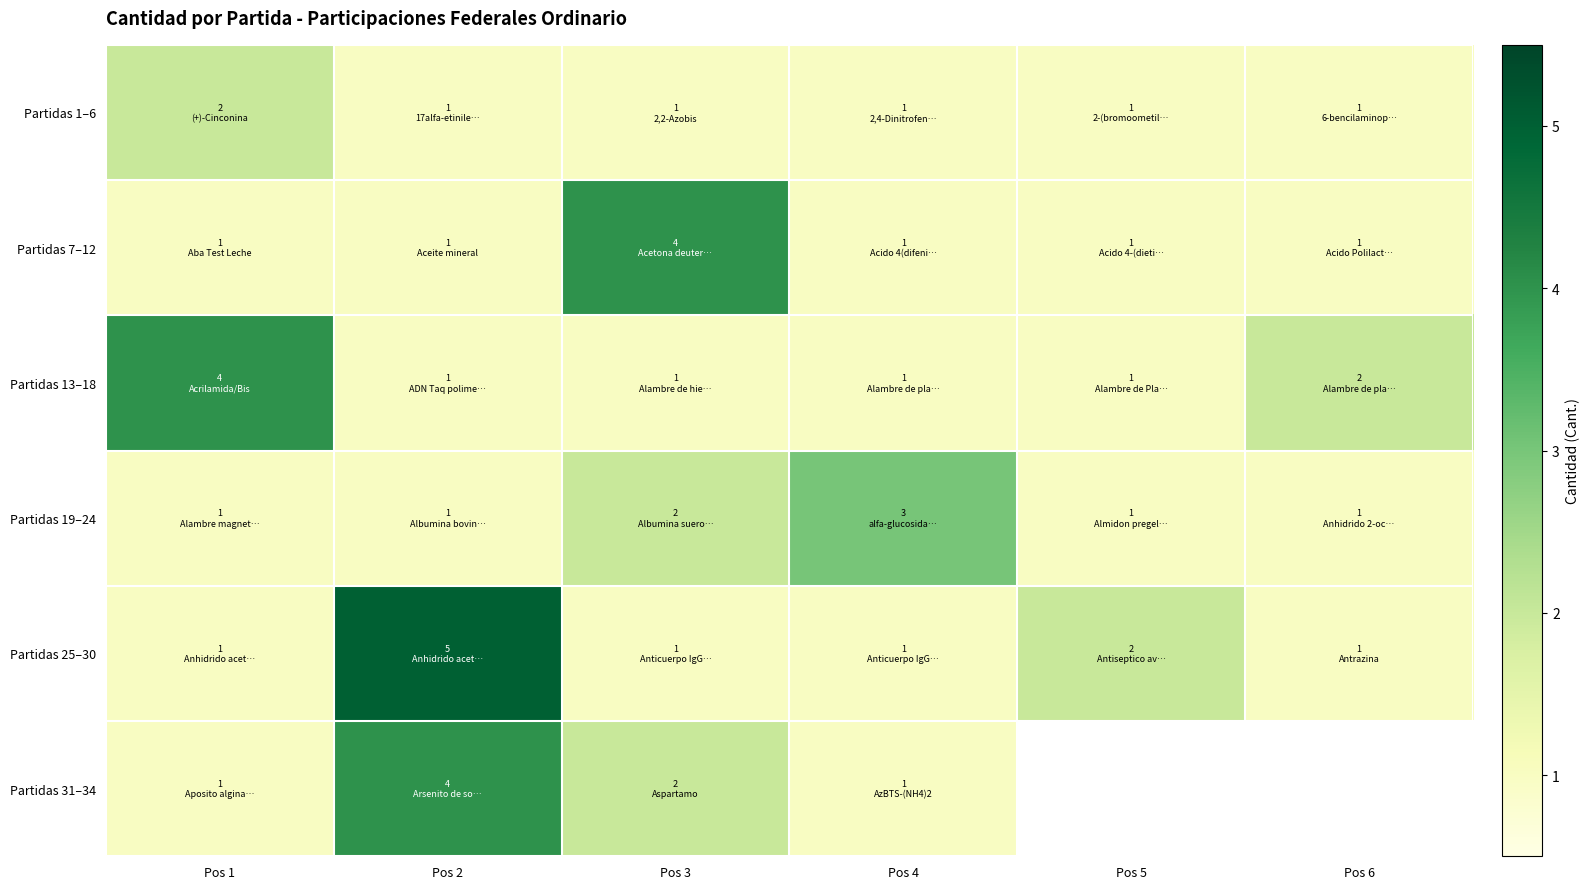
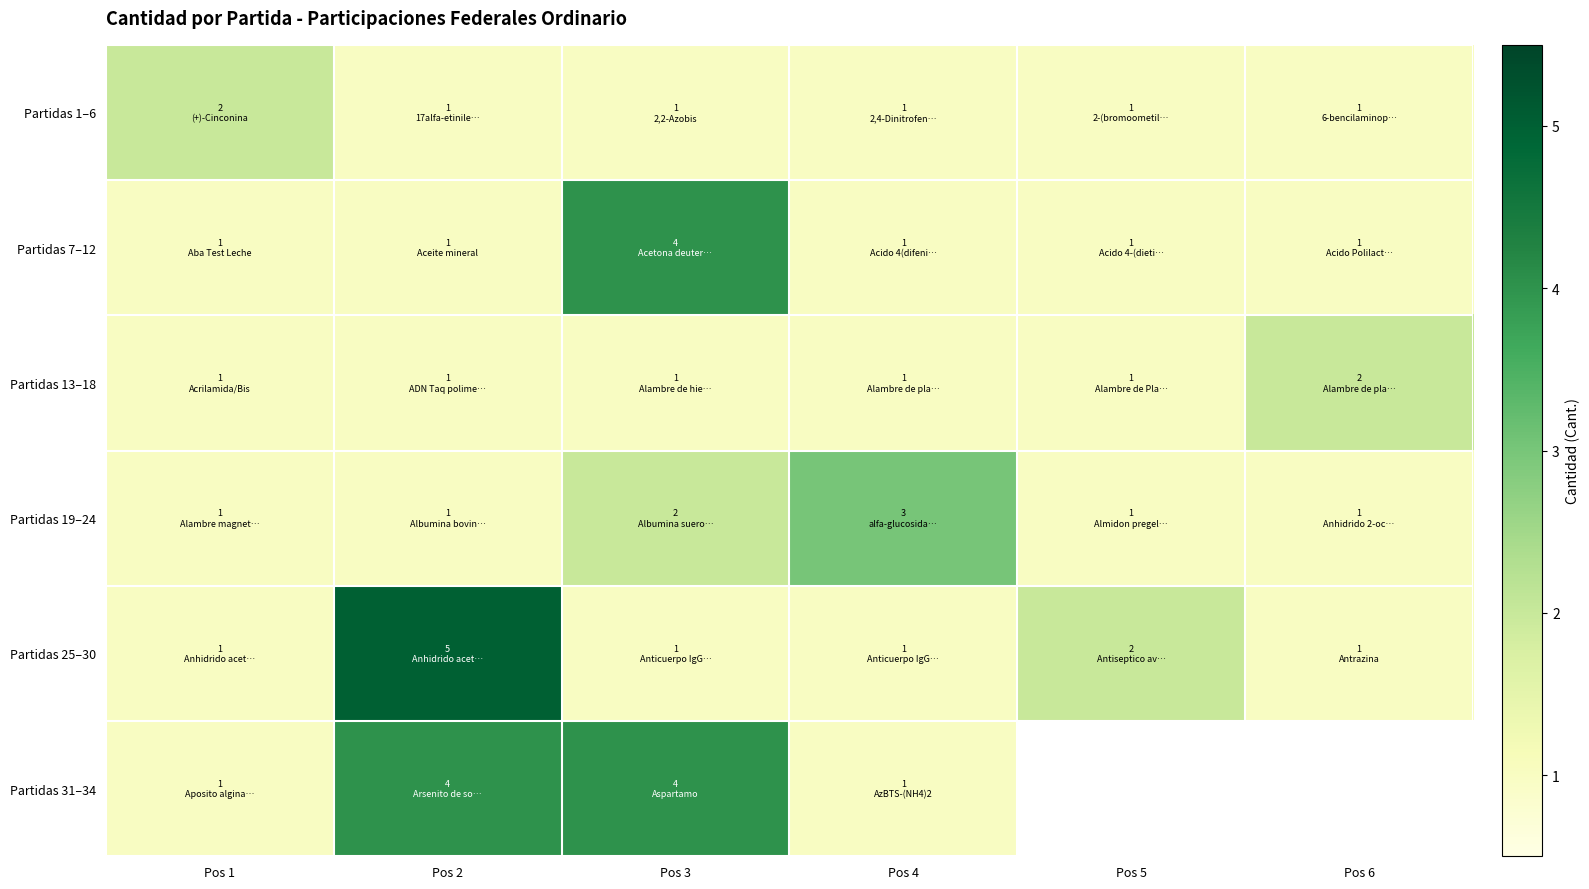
  {
    "Partidas 1–6": {
      "Pos 1": 2
    },
    "Partidas 7–12": {
      "Pos 1": 1,
      "Pos 2": 1,
      "Pos 3": 4,
      "Pos 6": 1
    },
    "Partidas 13–18": {
-     "Pos 1": 4,
+     "Pos 1": 1,
      "Pos 2": 1,
      "Pos 3": 1,
      "Pos 4": 1,
      "Pos 5": 1,
      "Pos 6": 2
    },
    "Partidas 19–24": {
      "Pos 1": 1,
      "Pos 2": 1,
      "Pos 3": 2,
      "Pos 4": 3,
      "Pos 5": 1
    },
    "Partidas 25–30": {
      "Pos 1": 1,
      "Pos 2": 5,
      "Pos 3": 1,
      "Pos 4": 1,
      "Pos 5": 2,
      "Pos 6": 1
    },
    "Partidas 31–34": {
      "Pos 1": 1,
      "Pos 2": 4,
-     "Pos 3": 2
+     "Pos 3": 4
    }
  }
